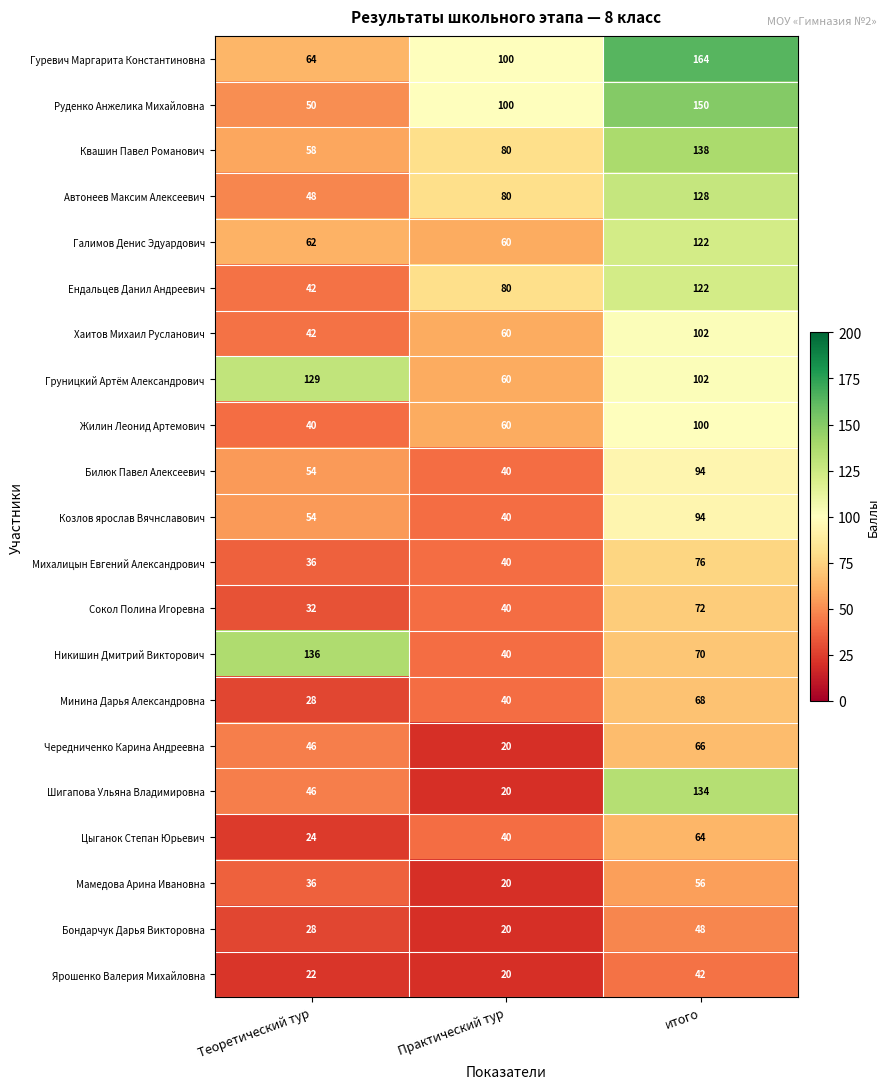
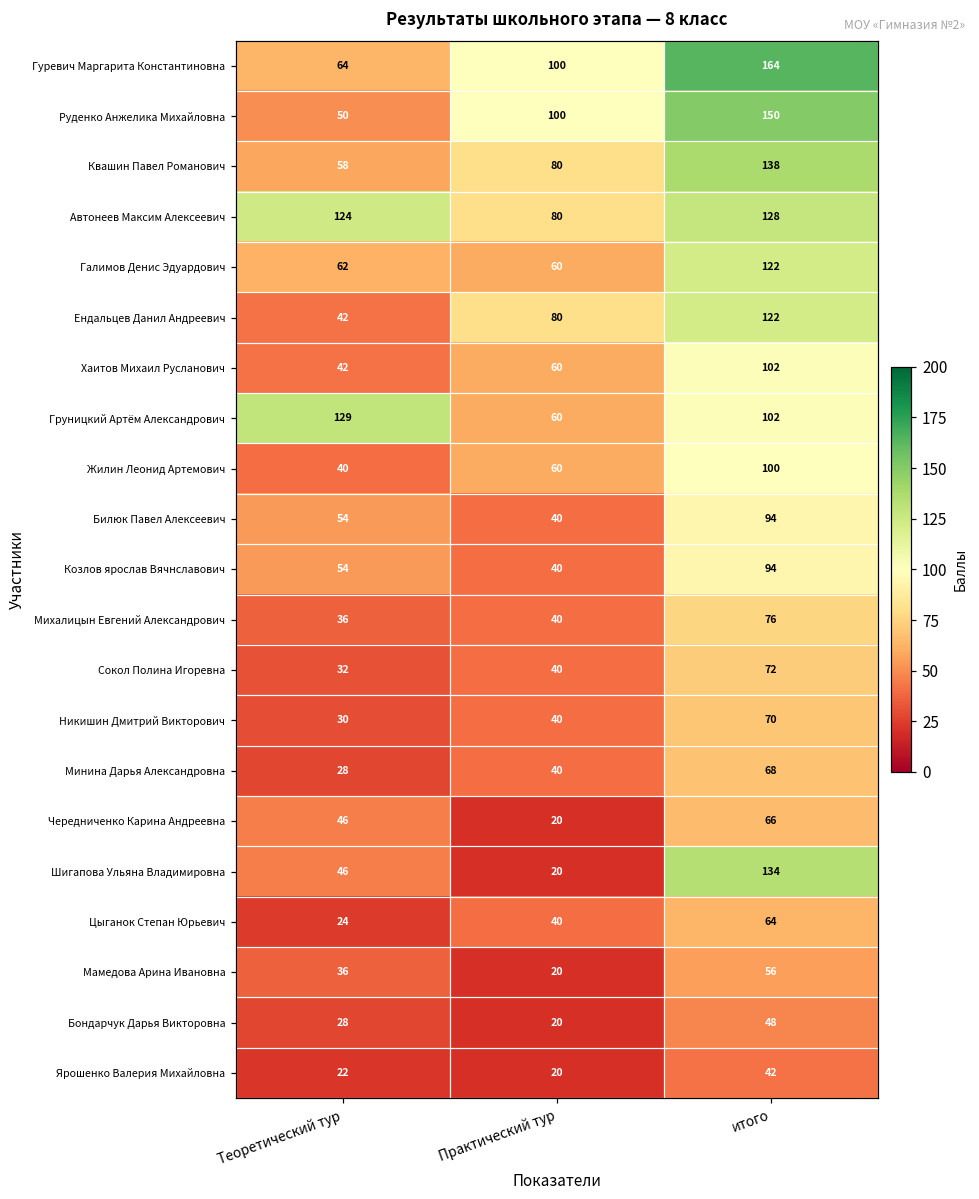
  {
    "Гуревич Маргарита Константиновна": {
      "Теоретический тур": 64,
      "Практический тур": 100,
      "итого": 164
    },
    "Руденко Анжелика Михайловна": {
      "Теоретический тур": 50,
      "Практический тур": 100,
      "итого": 150
    },
    "Квашин Павел Романович": {
      "Теоретический тур": 58,
      "Практический тур": 80,
      "итого": 138
    },
    "Автонеев Максим Алексеевич": {
-     "Теоретический тур": 48,
+     "Теоретический тур": 124,
      "Практический тур": 80,
      "итого": 128
    },
    "Галимов Денис Эдуардович": {
      "Теоретический тур": 62,
      "Практический тур": 60,
      "итого": 122
    },
    "Ендальцев Данил Андреевич": {
      "Теоретический тур": 42,
      "Практический тур": 80,
      "итого": 122
    },
    "Хаитов Михаил Русланович": {
      "Теоретический тур": 42,
      "Практический тур": 60,
      "итого": 102
    },
    "Груницкий Артём Александрович": {
      "Теоретический тур": 129,
      "Практический тур": 60,
      "итого": 102
    },
    "Жилин Леонид Артемович": {
      "Теоретический тур": 40,
      "Практический тур": 60,
      "итого": 100
    },
    "Билюк Павел Алексеевич": {
      "Теоретический тур": 54,
      "Практический тур": 40,
      "итого": 94
    },
    "Козлов ярослав Вячнславович": {
      "Теоретический тур": 54,
      "Практический тур": 40,
      "итого": 94
    },
    "Михалицын Евгений Александрович": {
      "Теоретический тур": 36,
      "Практический тур": 40,
      "итого": 76
    },
    "Сокол Полина Игоревна": {
      "Теоретический тур": 32,
      "Практический тур": 40,
      "итого": 72
    },
    "Никишин Дмитрий Викторович": {
-     "Теоретический тур": 136,
+     "Теоретический тур": 30,
      "Практический тур": 40,
      "итого": 70
    },
    "Минина Дарья Александровна": {
      "Теоретический тур": 28,
      "Практический тур": 40,
      "итого": 68
    },
    "Чередниченко Карина Андреевна": {
      "Теоретический тур": 46,
      "Практический тур": 20,
      "итого": 66
    },
    "Шигапова Ульяна Владимировна": {
      "Теоретический тур": 46,
      "Практический тур": 20,
      "итого": 134
    },
    "Цыганок Степан Юрьевич": {
      "Теоретический тур": 24,
      "Практический тур": 40,
      "итого": 64
    },
    "Мамедова Арина Ивановна": {
      "Теоретический тур": 36,
      "Практический тур": 20,
      "итого": 56
    },
    "Бондарчук Дарья Викторовна": {
      "Теоретический тур": 28,
      "Практический тур": 20,
      "итого": 48
    },
    "Ярошенко Валерия Михайловна": {
      "Теоретический тур": 22,
      "Практический тур": 20,
      "итого": 42
    }
  }
